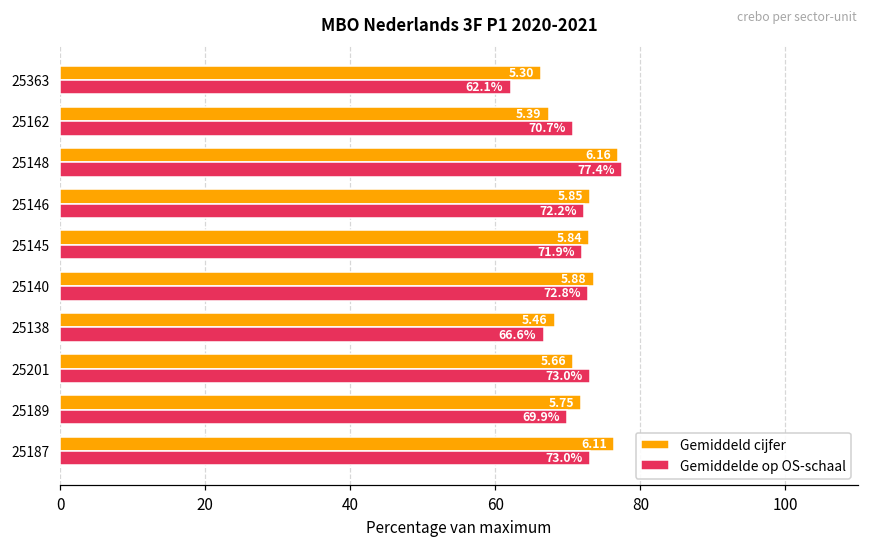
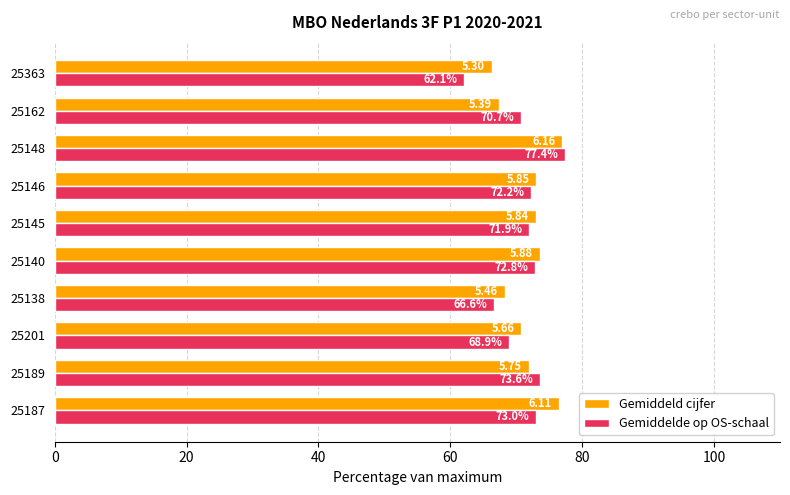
  {
    "Gemiddelde op OS-schaal": {
      "25363": "62.1%",
      "25162": "70.7%",
      "25148": "77.4%",
      "25146": "72.2%",
      "25145": "71.9%",
      "25140": "72.8%",
      "25138": "66.6%",
-     "25201": "73.0%",
-     "25189": "69.9%",
+     "25201": "68.9%",
+     "25189": "73.6%",
      "25187": "73.0%"
    }
  }
